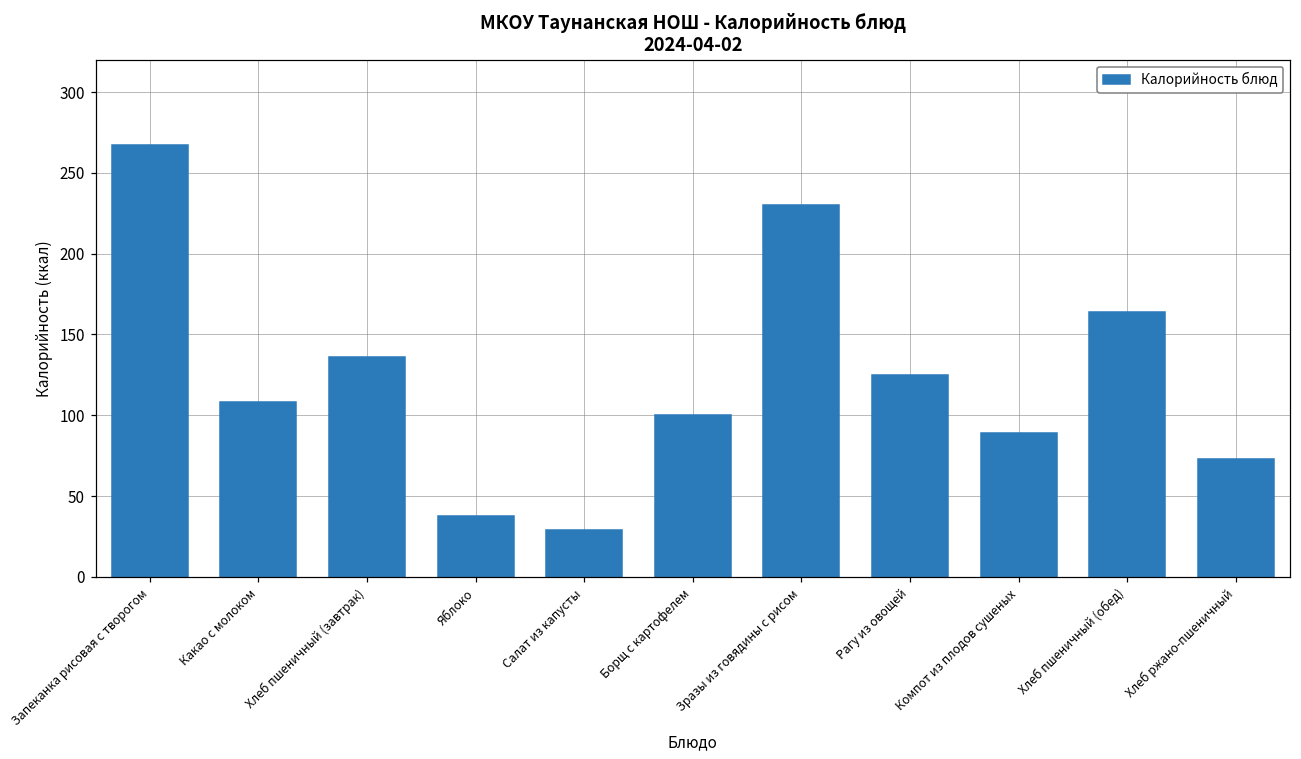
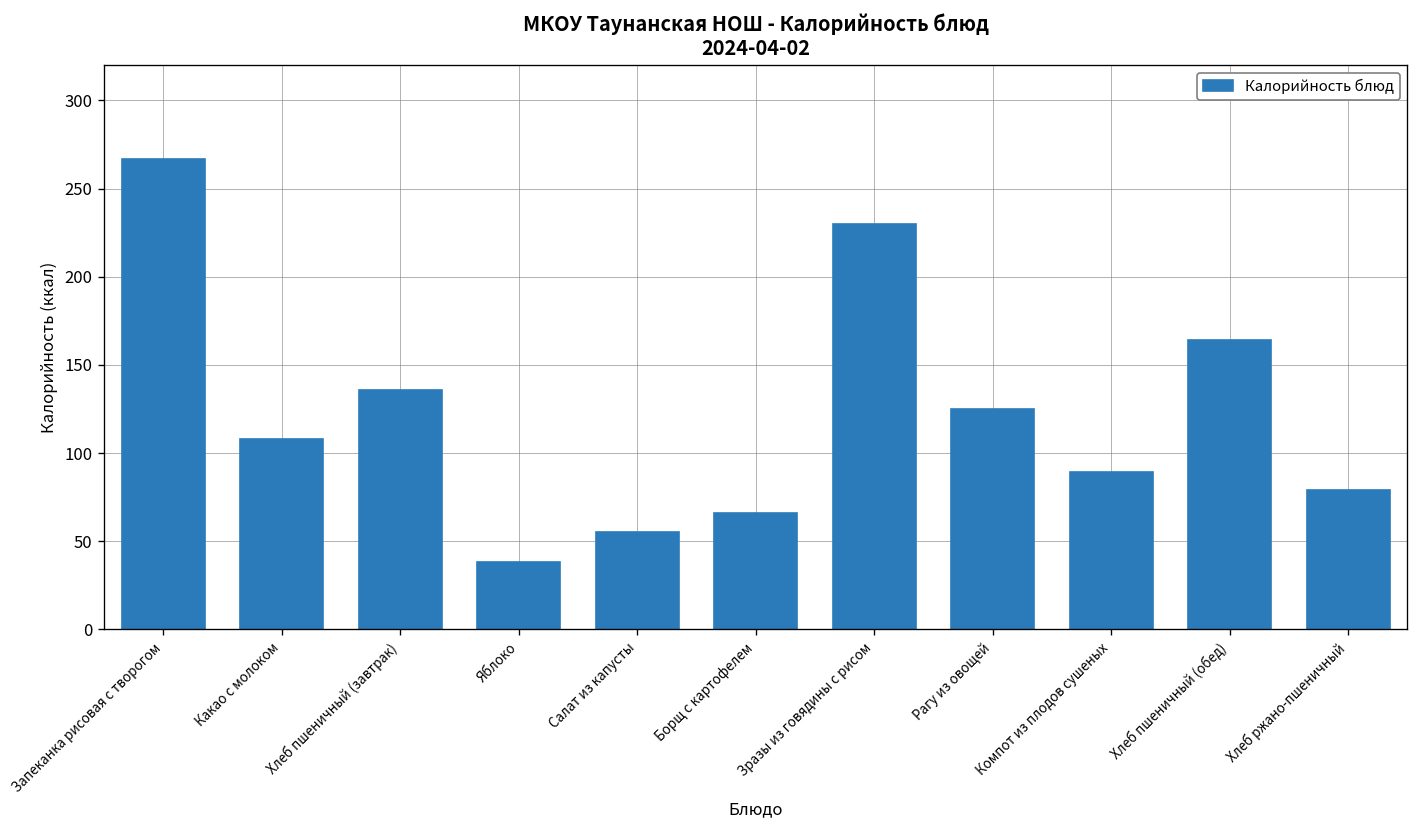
  {
    "Запеканка рисовая с творогом": 267,
    "Какао с молоком": 108,
    "Хлеб пшеничный (завтрак)": 136,
    "Яблоко": 38,
-   "Салат из капусты": 29,
-   "Борщ с картофелем": 100,
+   "Салат из капусты": 55,
+   "Борщ с картофелем": 66,
    "Зразы из говядины с рисом": 230,
    "Рагу из овощей": 125,
    "Компот из плодов сушеных": 89,
    "Хлеб пшеничный (обед)": 164,
-   "Хлеб ржано-пшеничный": 73
+   "Хлеб ржано-пшеничный": 79
  }
